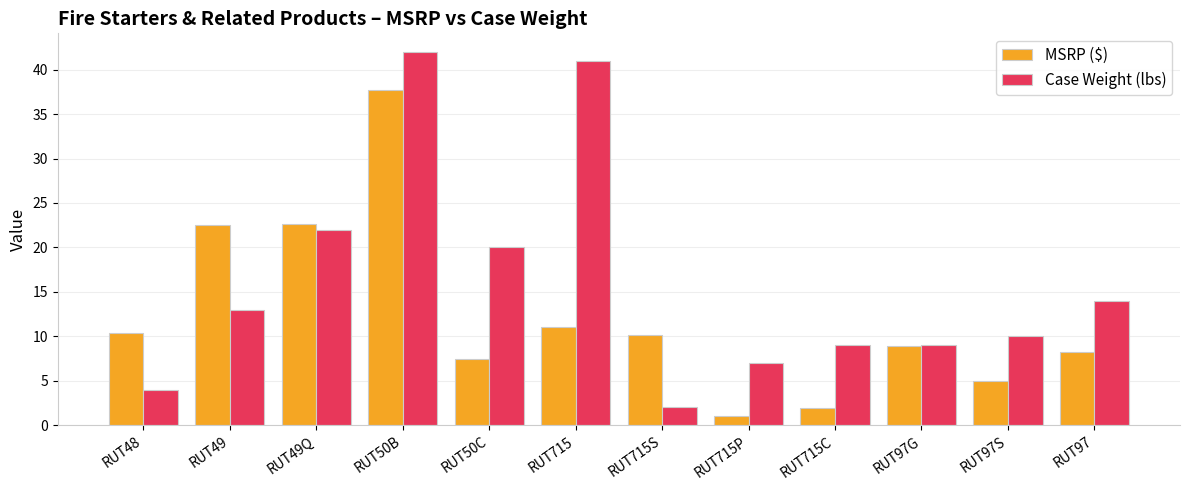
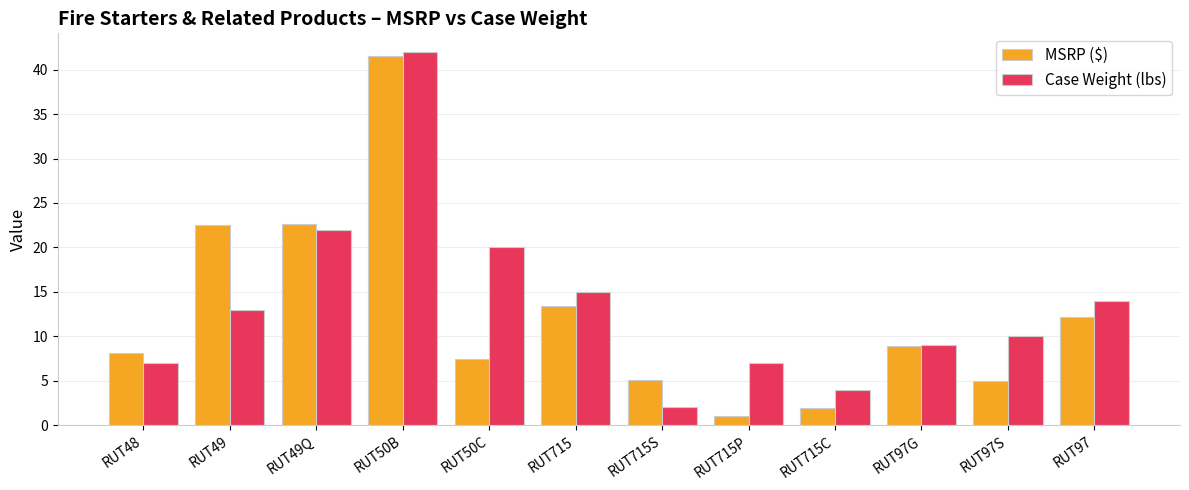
  {
    "MSRP ($)": {
-     "RUT48": 10,
+     "RUT48": 8,
      "RUT49": 23,
      "RUT49Q": 23,
-     "RUT50B": 38,
+     "RUT50B": 42,
      "RUT50C": 7,
-     "RUT715": 11,
-     "RUT715S": 10,
+     "RUT715": 13,
+     "RUT715S": 5,
      "RUT715P": 1,
      "RUT715C": 2,
      "RUT97G": 9,
      "RUT97S": 5,
-     "RUT97": 8
+     "RUT97": 12
    },
    "Case Weight (lbs)": {
-     "RUT48": 4,
+     "RUT48": 7,
      "RUT49": 13,
      "RUT49Q": 22,
      "RUT50B": 42,
      "RUT50C": 20,
-     "RUT715": 41,
+     "RUT715": 15,
      "RUT715S": 2,
      "RUT715P": 7,
-     "RUT715C": 9,
+     "RUT715C": 4,
      "RUT97G": 9,
      "RUT97S": 10,
      "RUT97": 14
    }
  }
